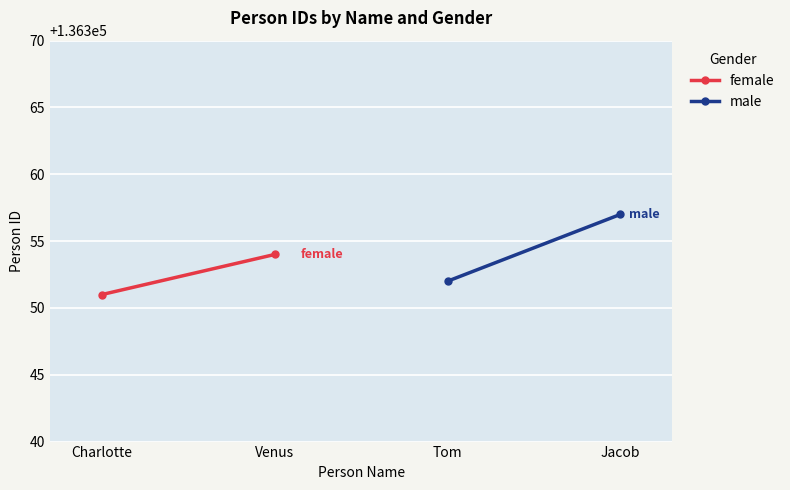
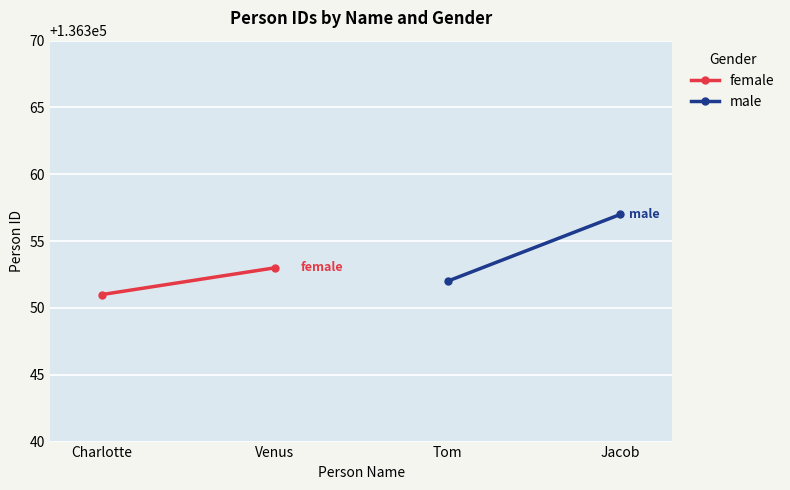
  {
    "female": {
      "Charlotte": 136351,
-     "Venus": 136354
+     "Venus": 136353
    },
    "male": {
      "Tom": 136352,
      "Jacob": 136357
    }
  }
